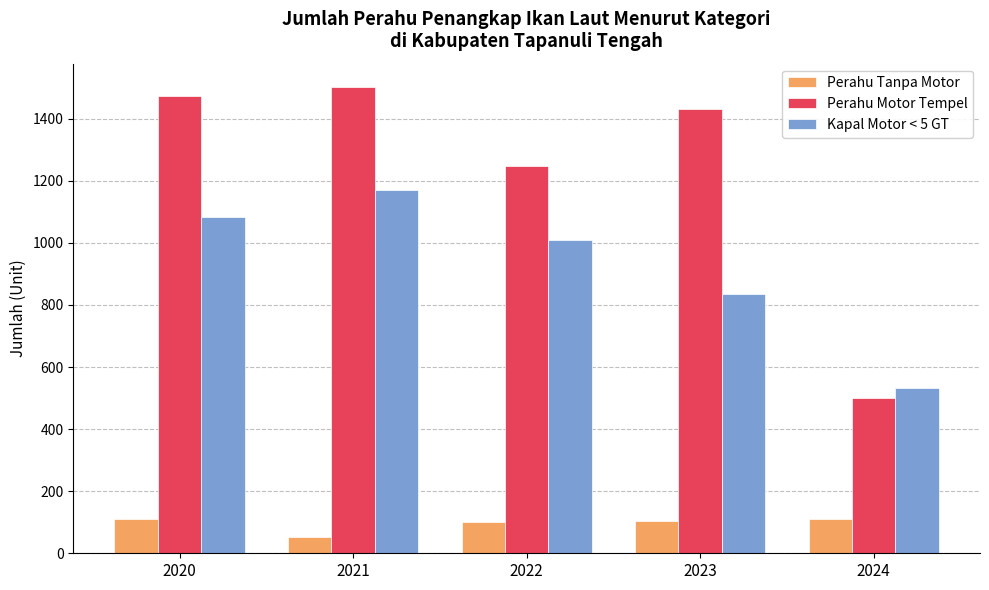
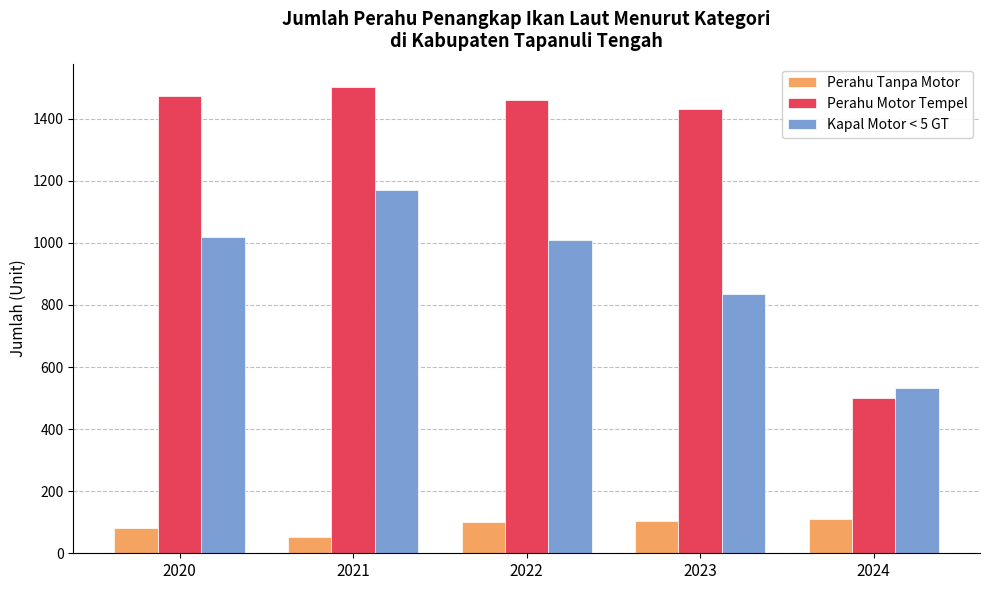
  {
    "Perahu Tanpa Motor": {
-     "2020": 110,
+     "2020": 80,
      "2021": 50,
      "2022": 100,
      "2023": 110,
      "2024": 110
    },
    "Perahu Motor Tempel": {
      "2020": 1470,
      "2021": 1500,
-     "2022": 1250,
+     "2022": 1460,
      "2023": 1430,
      "2024": 500
    },
    "Kapal Motor < 5 GT": {
-     "2020": 1080,
+     "2020": 1020,
      "2021": 1170,
      "2022": 1010,
      "2023": 840,
      "2024": 530
    }
  }
